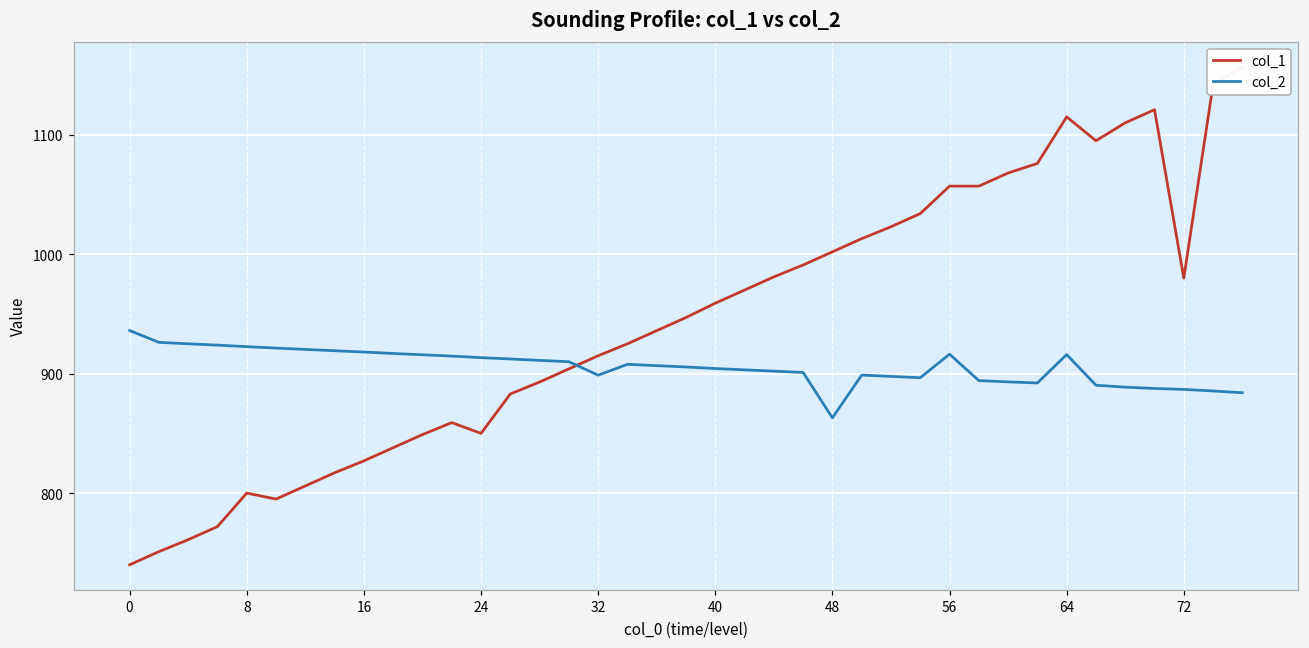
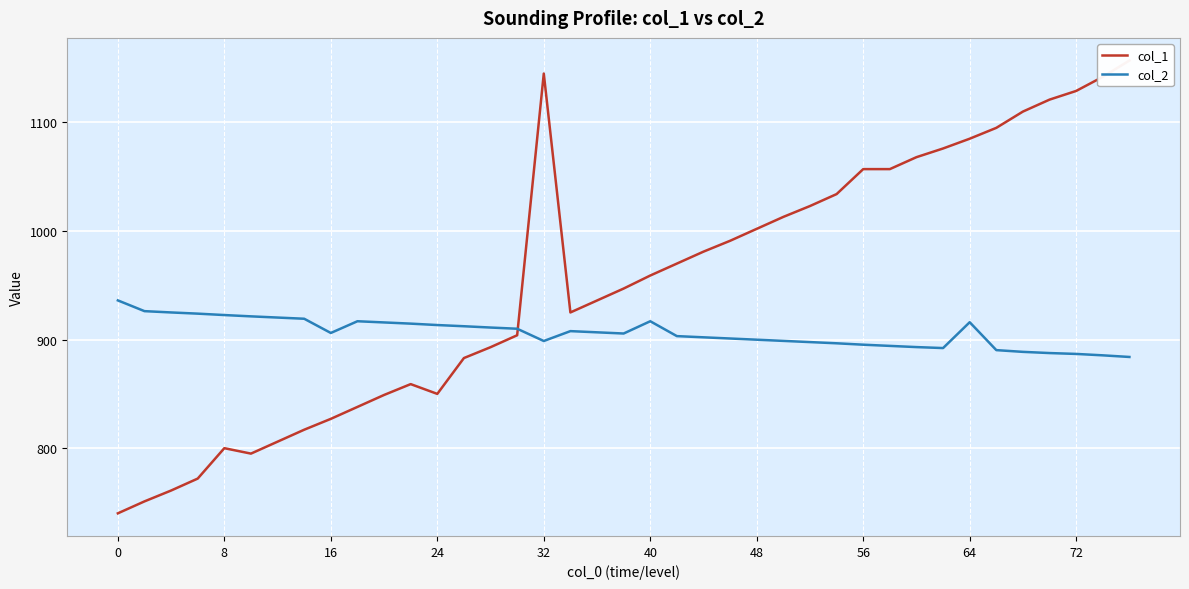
  {
    "col_1": {
      "0": 740,
      "8": 800,
      "16": 827,
      "24": 850,
-     "32": 915,
+     "32": 1145,
      "40": 959,
      "48": 1002,
      "56": 1057,
-     "64": 1115,
-     "72": 980
+     "64": 1085,
+     "72": 1129
    },
    "col_2": {
      "0": 936,
      "8": 923,
-     "16": 918,
+     "16": 906,
      "24": 913,
      "32": 899,
-     "40": 904,
-     "48": 863,
-     "56": 916,
+     "40": 917,
+     "48": 900,
+     "56": 895,
      "64": 916,
      "72": 887
    }
  }
